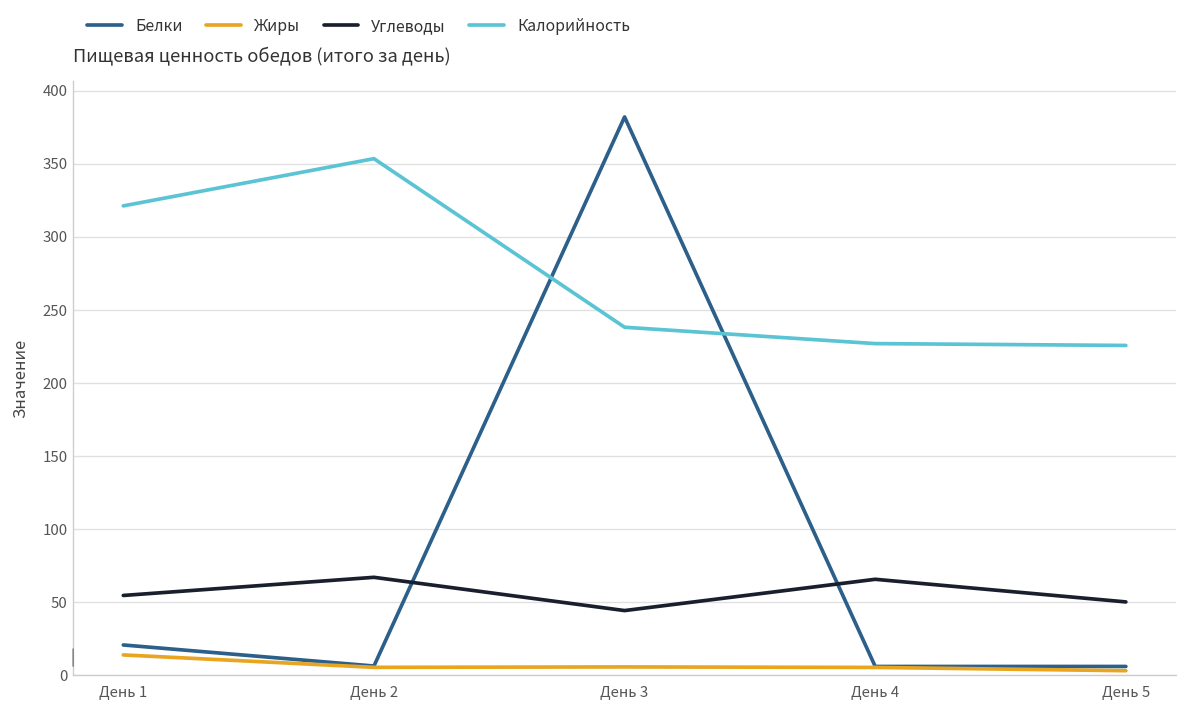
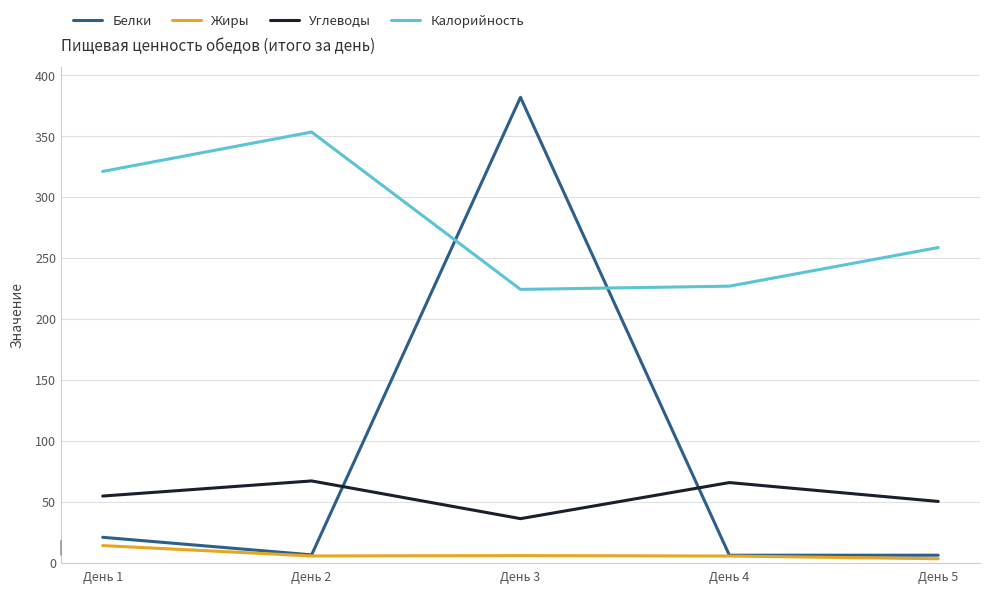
  {
    "Белки": {
      "День 1": 21,
      "День 3": 382,
      "День 5": 6
    },
    "Жиры": {
      "День 1": 14,
      "День 3": 6,
      "День 5": 3
    },
    "Углеводы": {
      "День 1": 55,
      "День 2": 67,
-     "День 3": 44,
+     "День 3": 36,
      "День 4": 66,
      "День 5": 50
    },
    "Калорийность": {
      "День 1": 321,
      "День 2": 353,
-     "День 3": 238,
+     "День 3": 224,
      "День 4": 227,
-     "День 5": 226
+     "День 5": 259
    }
  }
